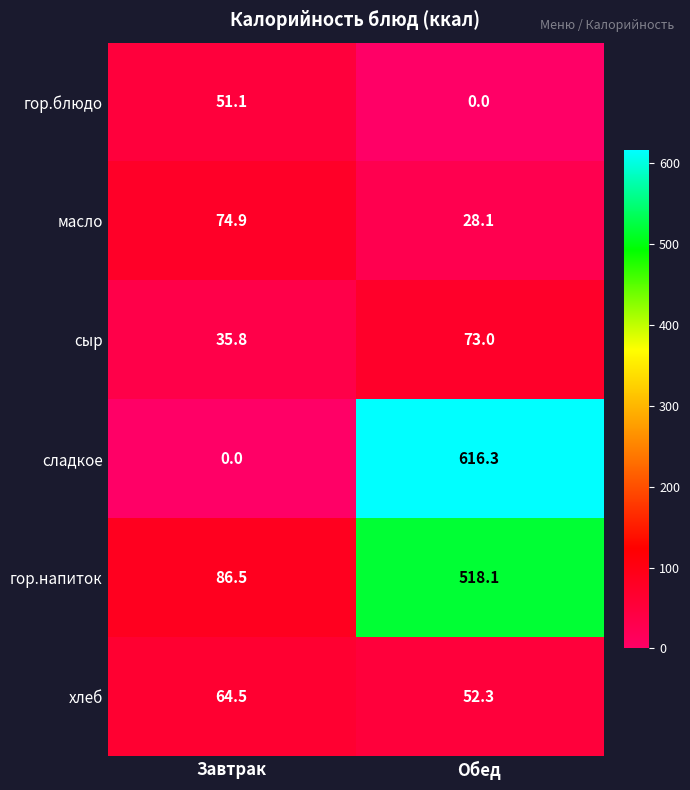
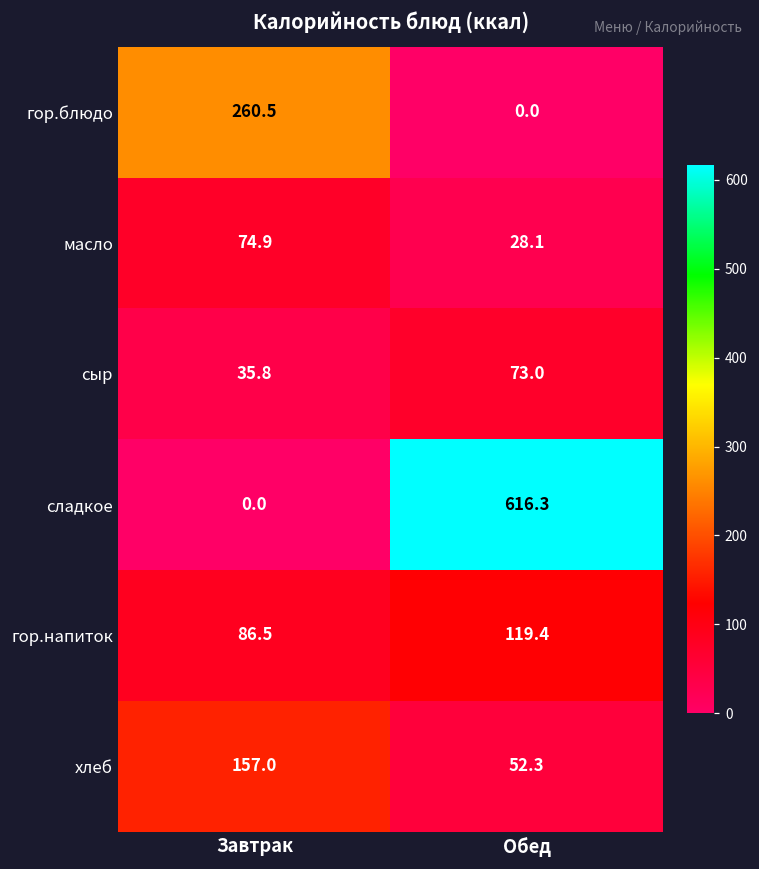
  {
    "гор.блюдо": {
-     "Завтрак": 51.1,
+     "Завтрак": 260.5,
      "Обед": 0.0
    },
    "масло": {
      "Завтрак": 74.9,
      "Обед": 28.1
    },
    "сыр": {
      "Завтрак": 35.8,
      "Обед": 73.0
    },
    "сладкое": {
      "Завтрак": 0.0,
      "Обед": 616.3
    },
    "гор.напиток": {
      "Завтрак": 86.5,
-     "Обед": 518.1
+     "Обед": 119.4
    },
    "хлеб": {
-     "Завтрак": 64.5,
+     "Завтрак": 157.0,
      "Обед": 52.3
    }
  }
